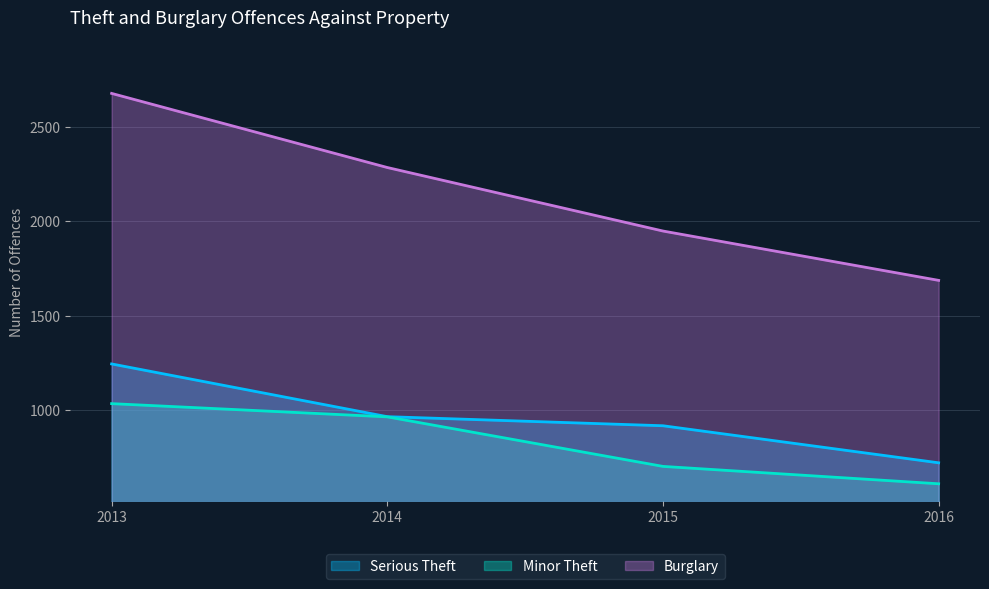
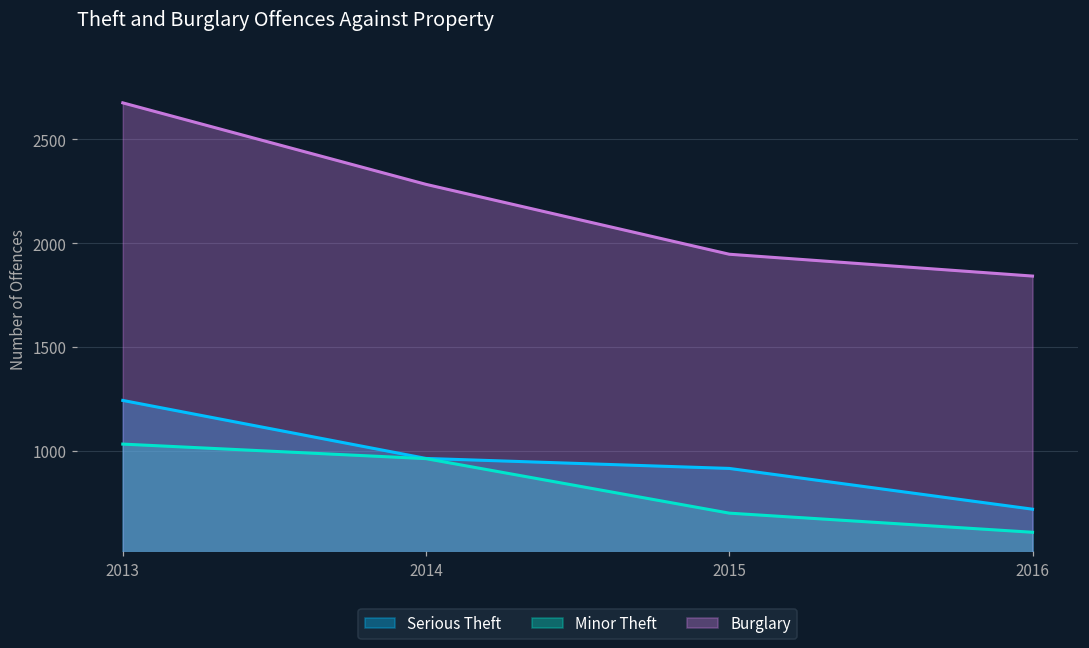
  {
    "Burglary": {
      "2013": 2680,
      "2014": 2280,
      "2015": 1950,
-     "2016": 1690
+     "2016": 1840
    }
  }
